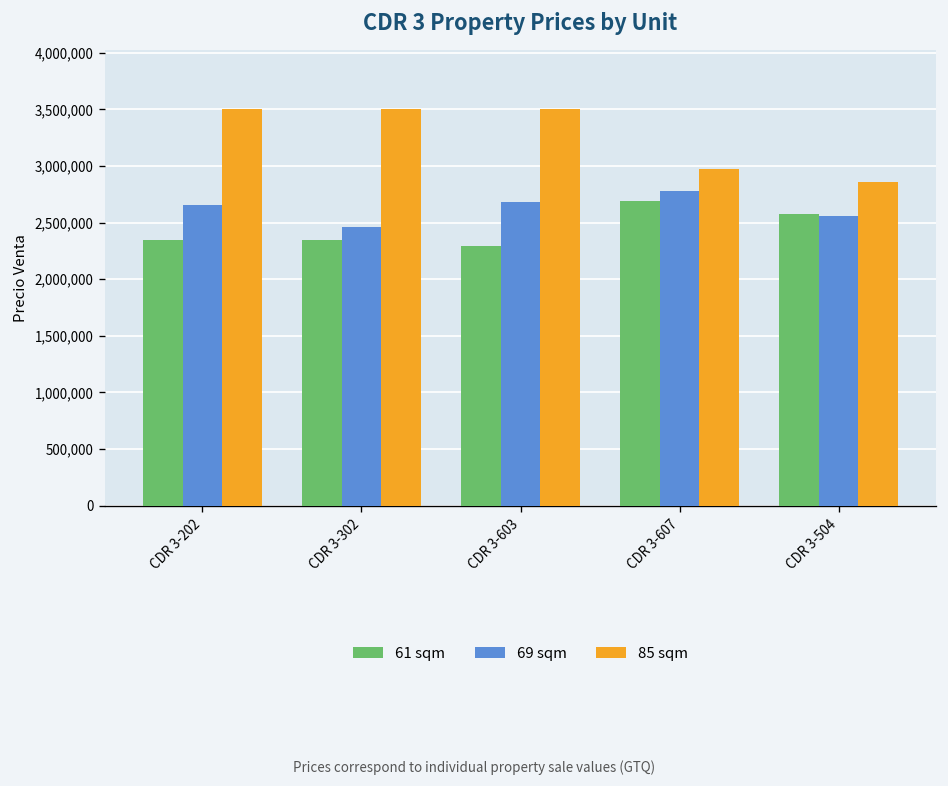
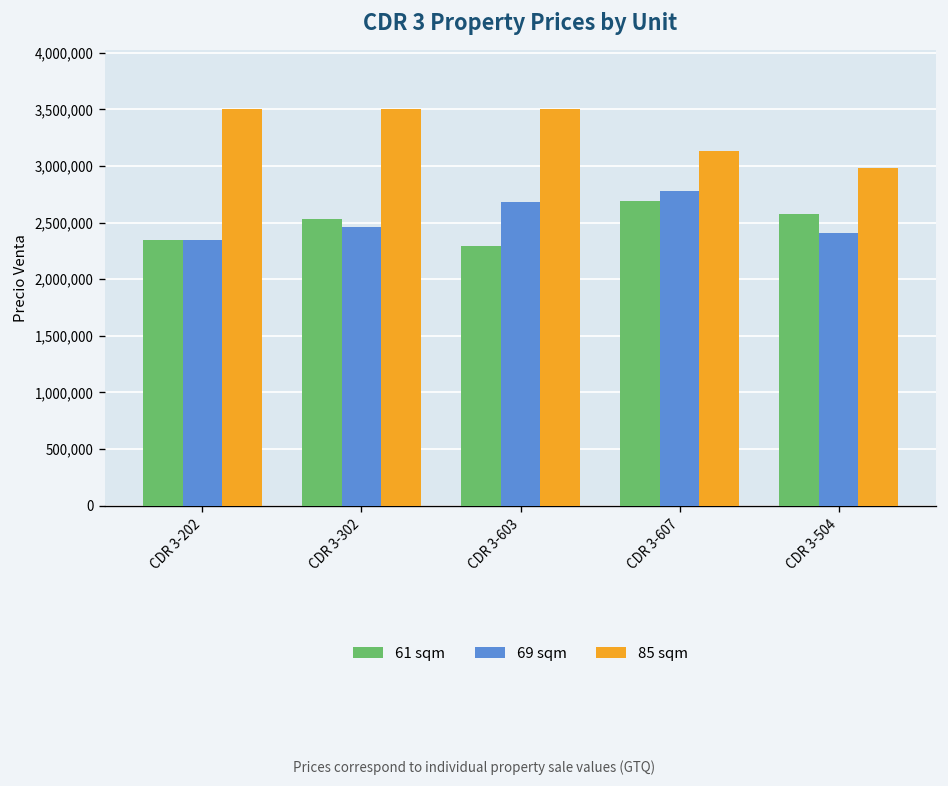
  {
    "61 sqm": {
      "CDR 3-202": "2,300,000",
-     "CDR 3-302": "2,300,000",
+     "CDR 3-302": "2,500,000",
      "CDR 3-603": "2,300,000",
      "CDR 3-607": "2,700,000",
      "CDR 3-504": "2,600,000"
    },
    "69 sqm": {
-     "CDR 3-202": "2,700,000",
+     "CDR 3-202": "2,300,000",
      "CDR 3-302": "2,500,000",
      "CDR 3-603": "2,700,000",
      "CDR 3-607": "2,800,000",
-     "CDR 3-504": "2,600,000"
+     "CDR 3-504": "2,400,000"
    },
    "85 sqm": {
      "CDR 3-202": "3,500,000",
      "CDR 3-302": "3,500,000",
      "CDR 3-603": "3,500,000",
-     "CDR 3-607": "3,000,000",
-     "CDR 3-504": "2,900,000"
+     "CDR 3-607": "3,100,000",
+     "CDR 3-504": "3,000,000"
    }
  }
